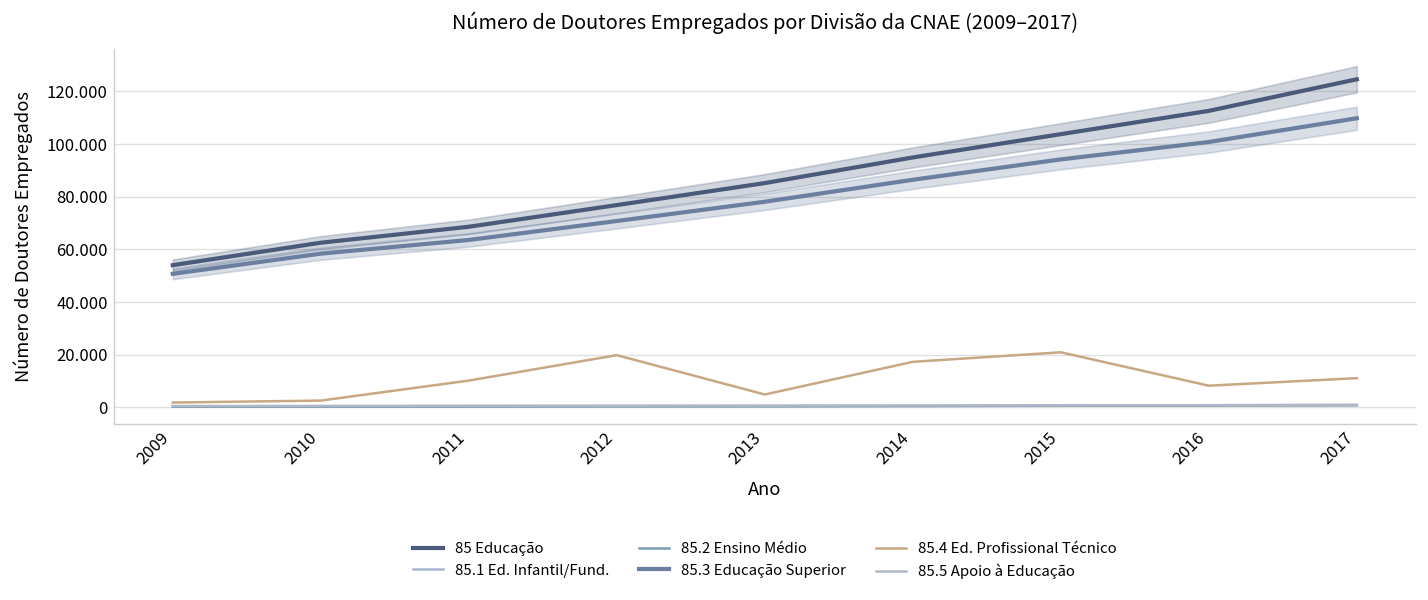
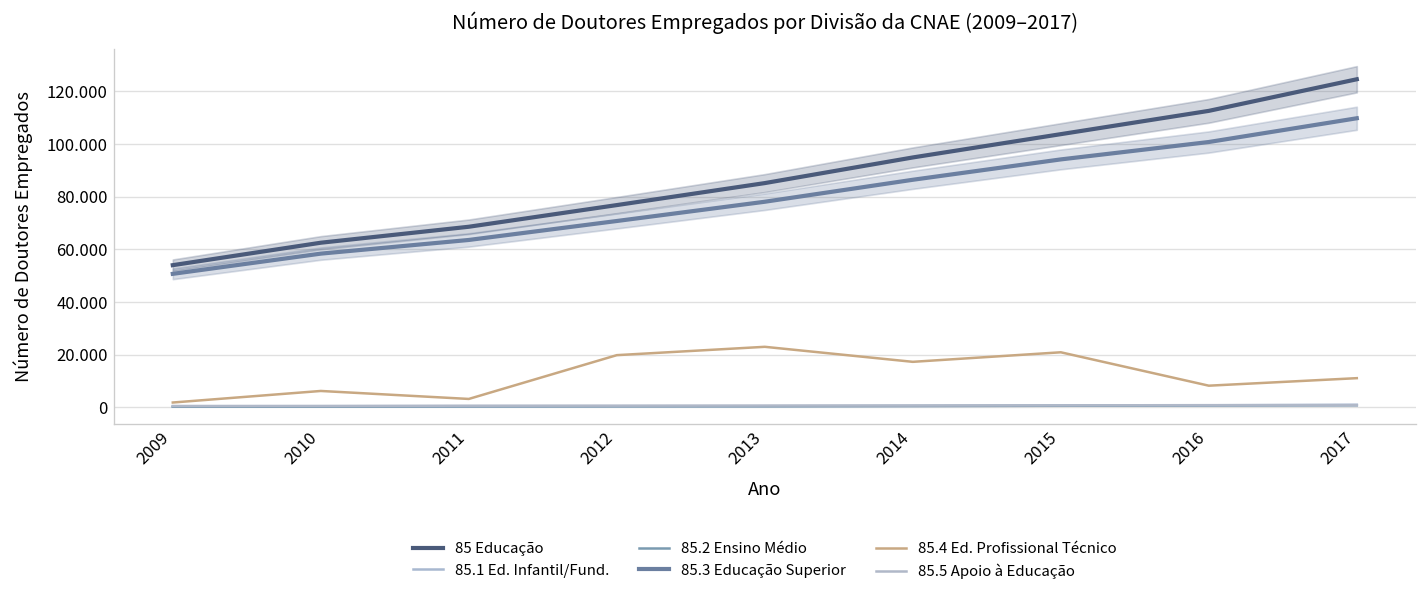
  {
    "85.4 Ed. Profissional Técnico": {
      "2009": 2,
-     "2010": 3,
-     "2011": 10,
+     "2010": 6,
+     "2011": 3,
      "2012": 20,
-     "2013": 5,
+     "2013": 23,
      "2014": 17,
      "2015": 21,
      "2016": 8,
      "2017": 11
    }
  }
